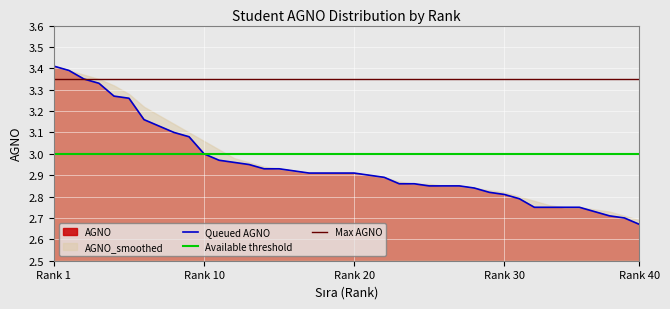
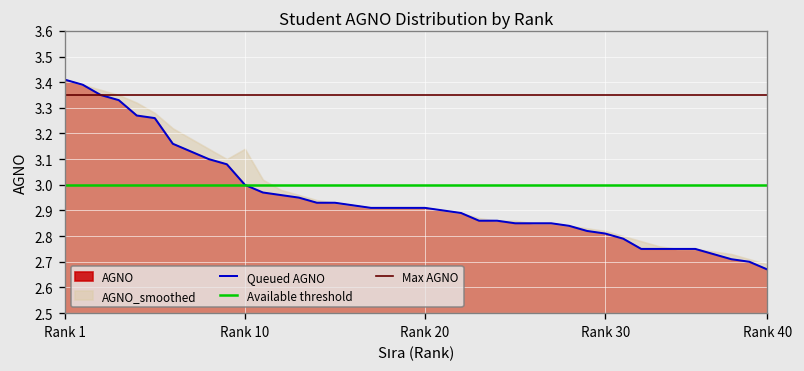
  {
    "AGNO": {
      "Rank 10": 3.00,
      "Rank 40": 2.67
    },
    "AGNO_smoothed": {
-     "Rank 10": 3.06,
+     "Rank 10": 3.14,
      "Rank 40": 2.69
    }
  }
